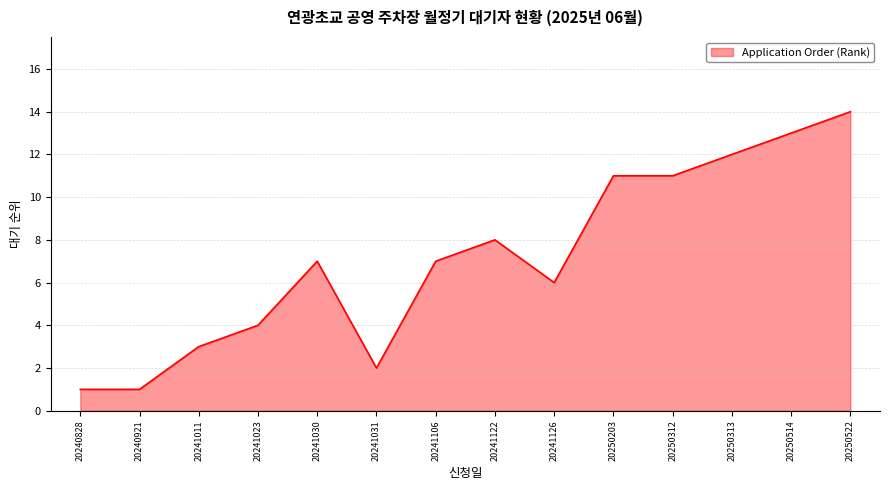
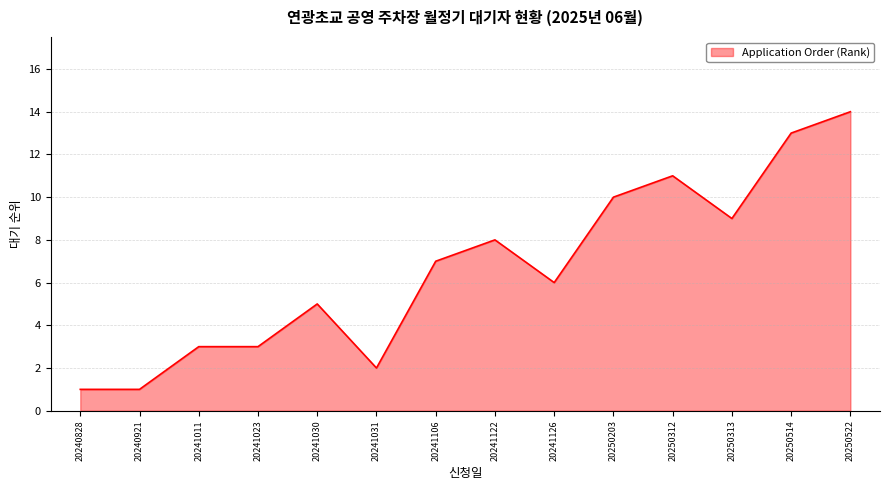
  {
    "20240828": 1,
    "20240921": 1,
    "20241011": 3,
-   "20241023": 4,
-   "20241030": 7,
+   "20241023": 3,
+   "20241030": 5,
    "20241031": 2,
    "20241106": 7,
    "20241122": 8,
    "20241126": 6,
-   "20250203": 11,
+   "20250203": 10,
    "20250312": 11,
-   "20250313": 12,
+   "20250313": 9,
    "20250514": 13,
    "20250522": 14
  }
